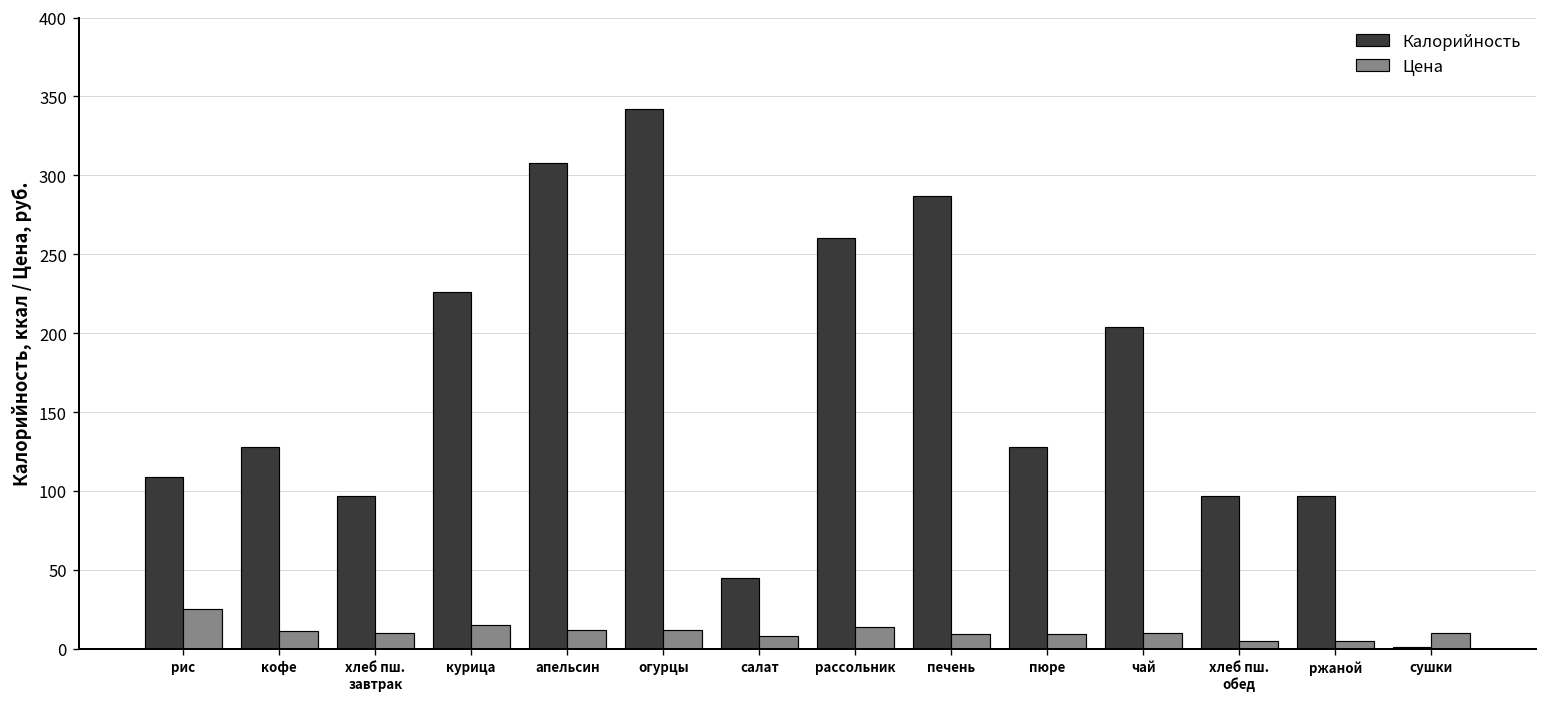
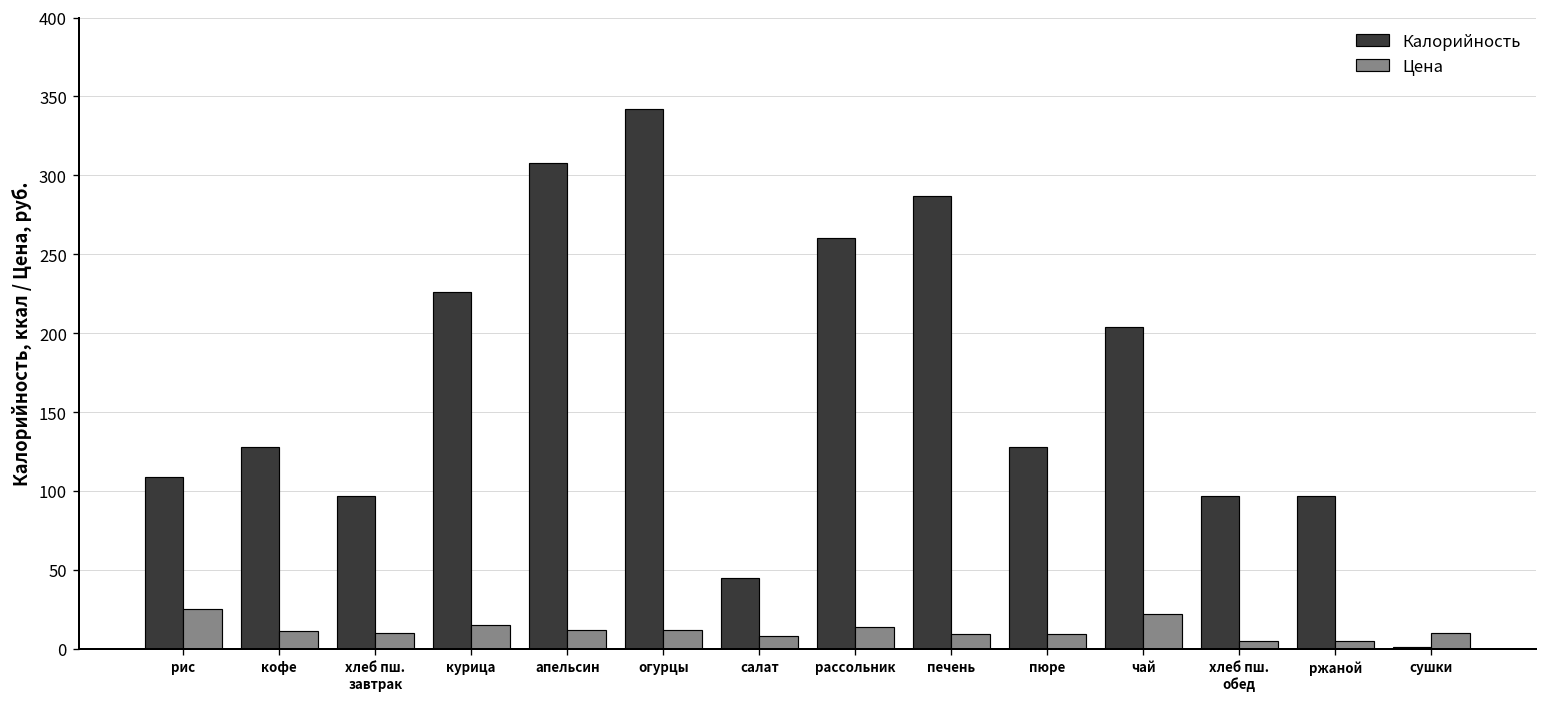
  {
    "Калорийность": {
      "рис": 109,
      "кофе": 128,
      "хлеб пш. завтрак": 97,
      "курица": 226,
      "апельсин": 308,
      "огурцы": 342,
      "салат": 45,
      "рассольник": 260,
      "печень": 287,
      "пюре": 128,
      "чай": 204,
      "хлеб пш. обед": 97,
      "ржаной": 97
    },
    "Цена": {
      "рис": 25,
      "кофе": 11,
      "хлеб пш. завтрак": 10,
      "курица": 15,
      "апельсин": 12,
      "огурцы": 12,
      "салат": 8,
      "рассольник": 14,
      "печень": 9,
      "пюре": 9,
-     "чай": 10,
+     "чай": 22,
      "хлеб пш. обед": 5,
      "ржаной": 5,
      "сушки": 10
    }
  }
